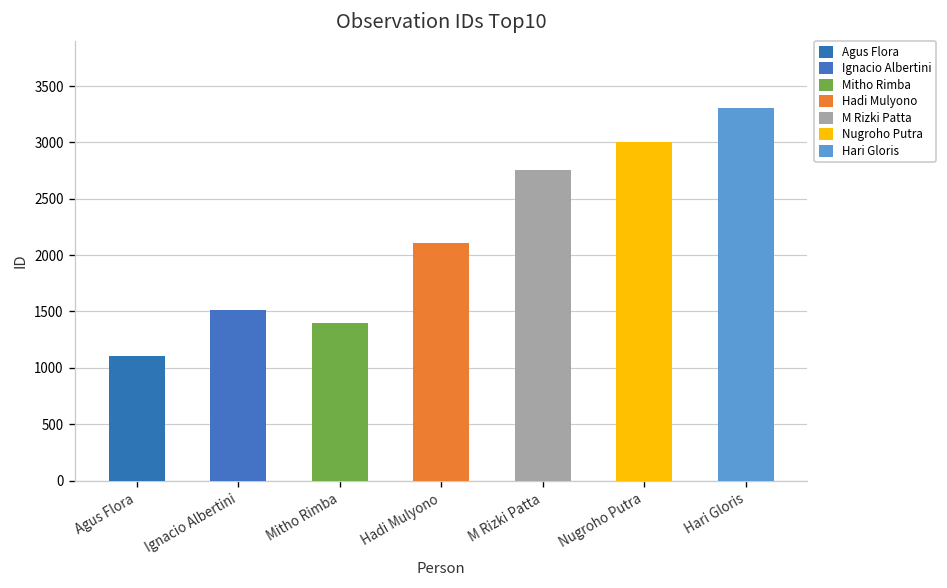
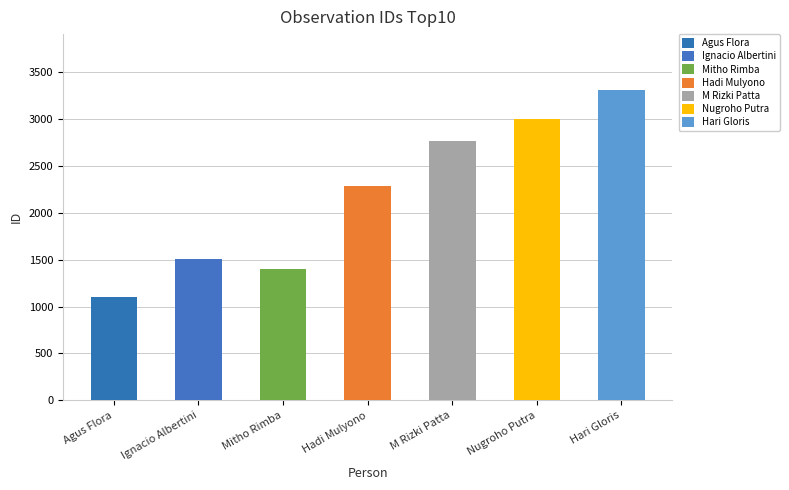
  {
    "Agus Flora": 1100,
    "Ignacio Albertini": 1500,
    "Mitho Rimba": 1400,
-   "Hadi Mulyono": 2100,
+   "Hadi Mulyono": 2300,
    "M Rizki Patta": 2800,
    "Nugroho Putra": 3000,
    "Hari Gloris": 3300
  }
